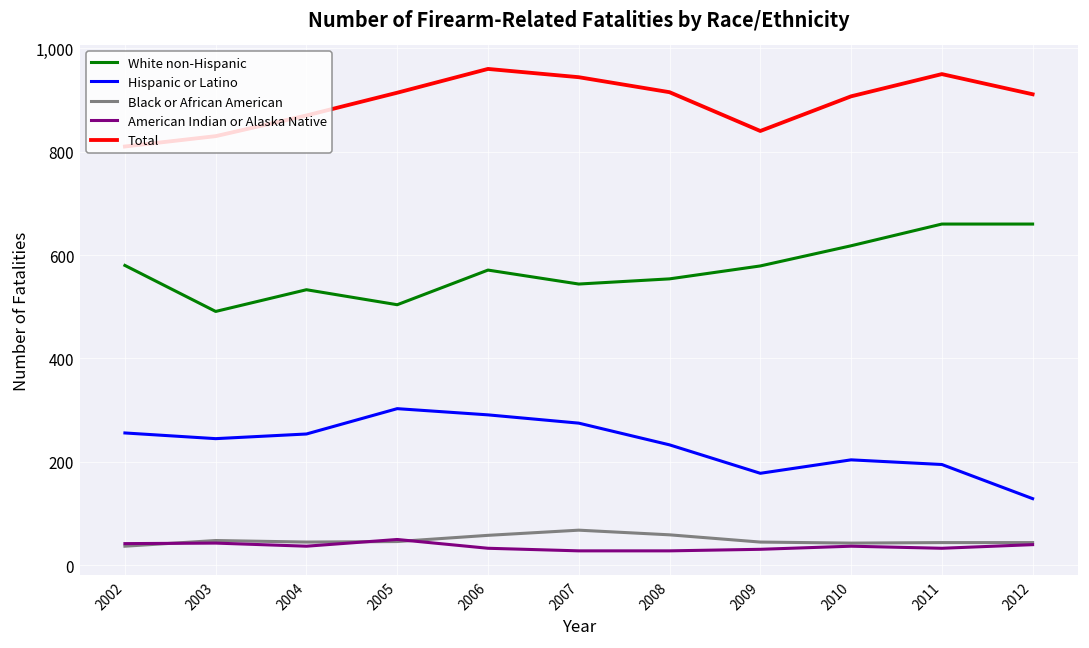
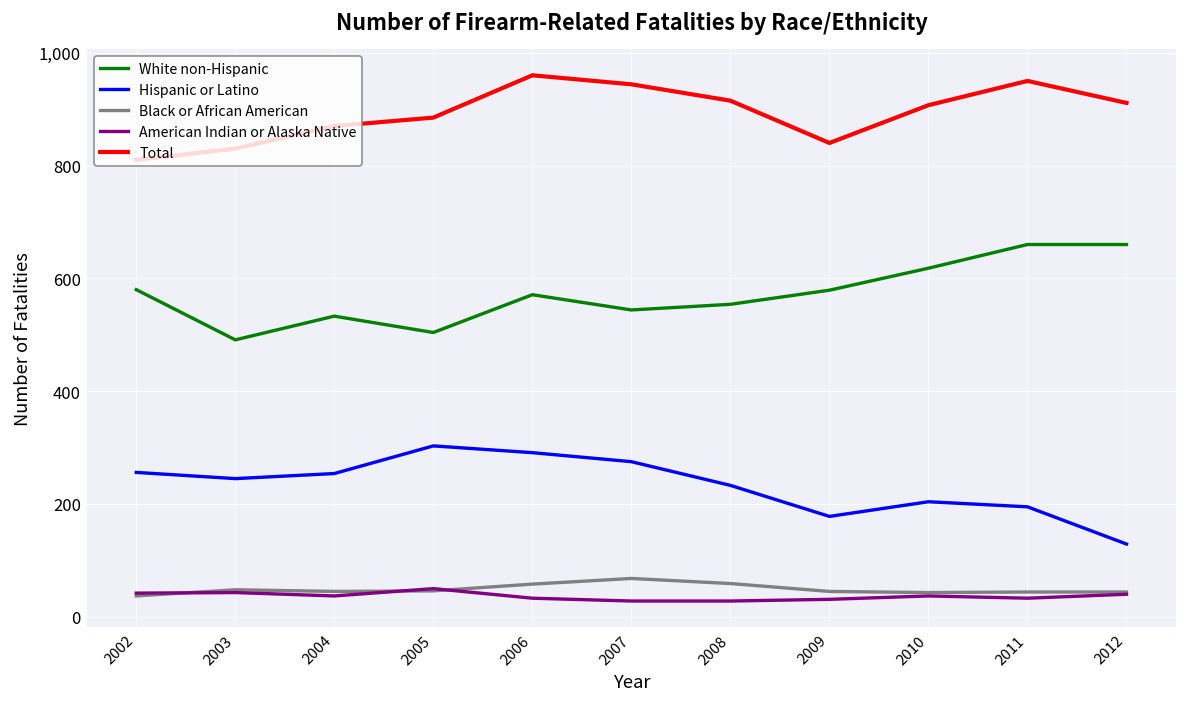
  {
    "White non-Hispanic": {
      "2002": 580,
      "2003": 490,
      "2004": 530,
      "2005": 500,
      "2006": 570,
      "2007": 540,
      "2008": 550,
      "2009": 580,
      "2010": 620,
      "2011": 660,
      "2012": 660
    },
    "Hispanic or Latino": {
      "2002": 260,
      "2003": 250,
      "2004": 250,
      "2005": 300,
      "2006": 290,
      "2007": 280,
      "2008": 230,
      "2009": 180,
      "2010": 200,
      "2011": 200,
      "2012": 130
    },
    "Black or African American": {
      "2004": 50,
      "2006": 60,
      "2007": 70,
      "2008": 60,
      "2009": 50,
      "2010": 40,
      "2011": 40
    },
    "American Indian or Alaska Native": {
      "2004": 40,
      "2006": 30,
      "2007": 30,
      "2008": 30,
      "2009": 30,
      "2010": 40,
      "2011": 30
    },
    "Total": {
-     "2005": 910,
+     "2005": 890,
      "2006": 960,
      "2007": 940,
      "2008": 920,
      "2009": 840,
      "2010": 910,
      "2011": 950,
      "2012": 910
    }
  }
